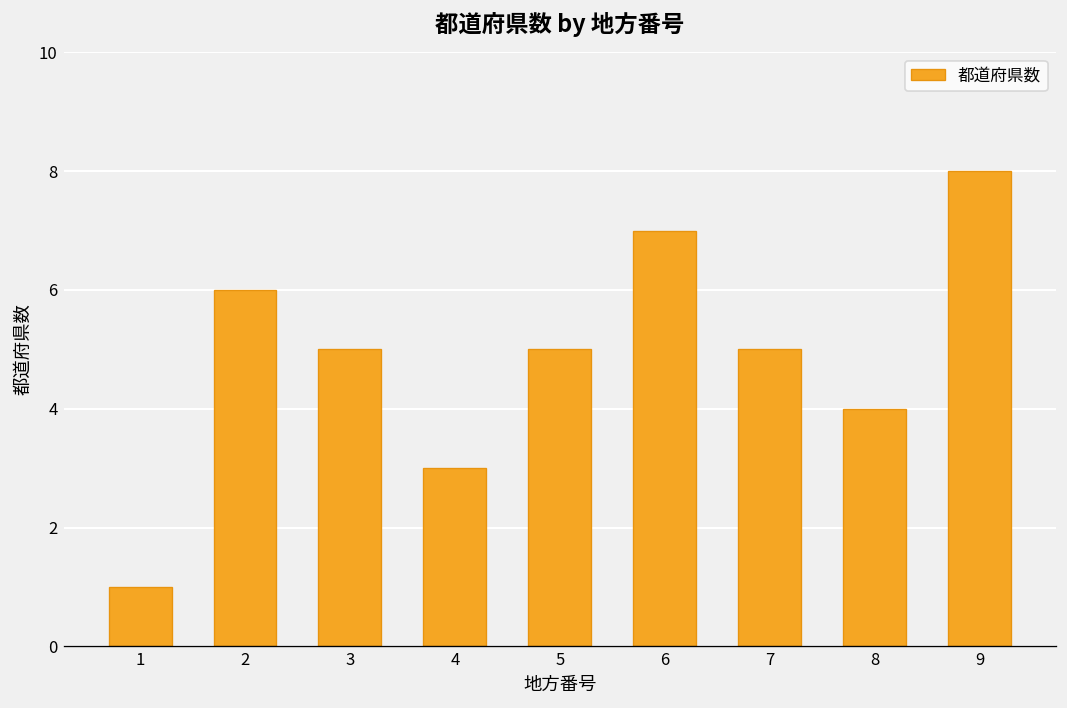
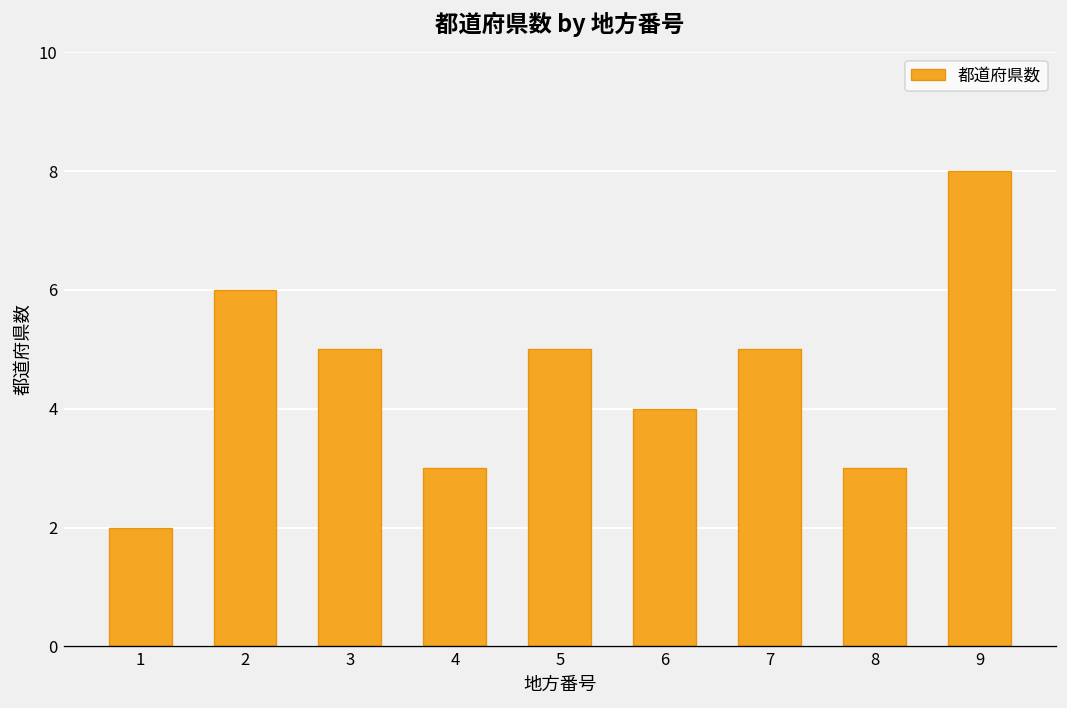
  {
-   "1": 1,
+   "1": 2,
    "2": 6,
    "3": 5,
    "4": 3,
    "5": 5,
-   "6": 7,
+   "6": 4,
    "7": 5,
-   "8": 4,
+   "8": 3,
    "9": 8
  }
